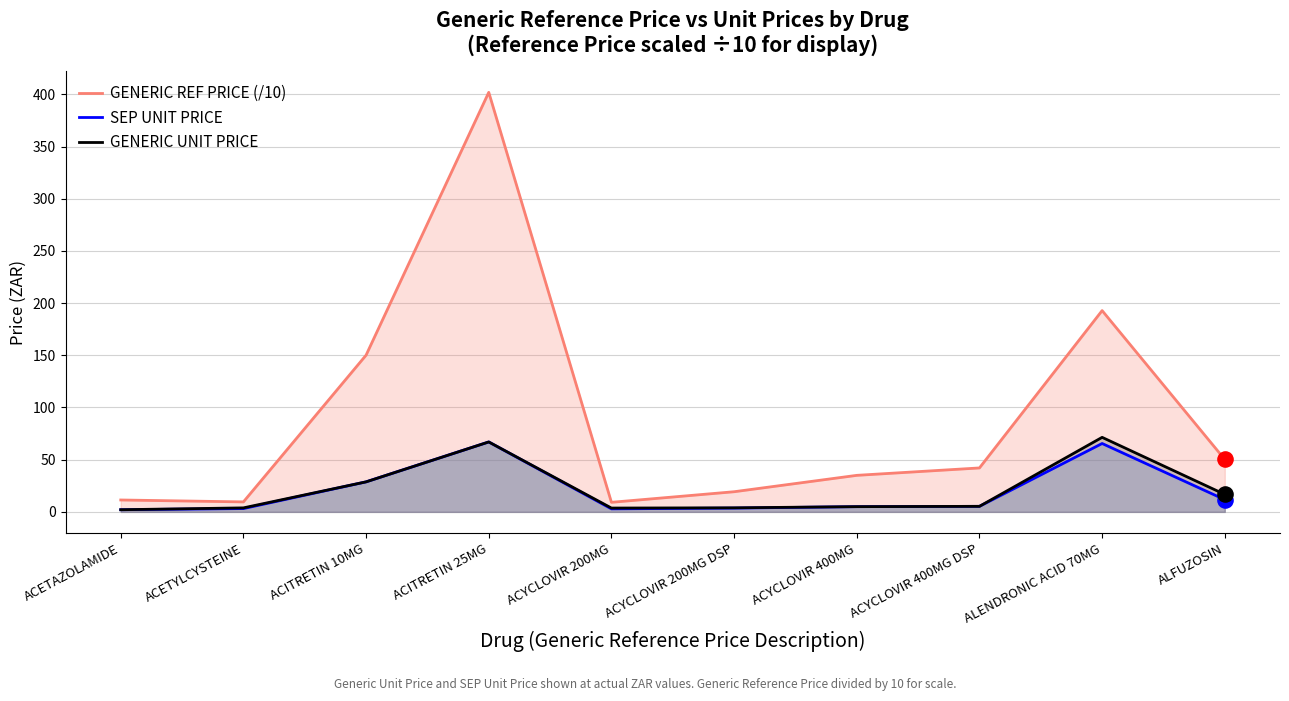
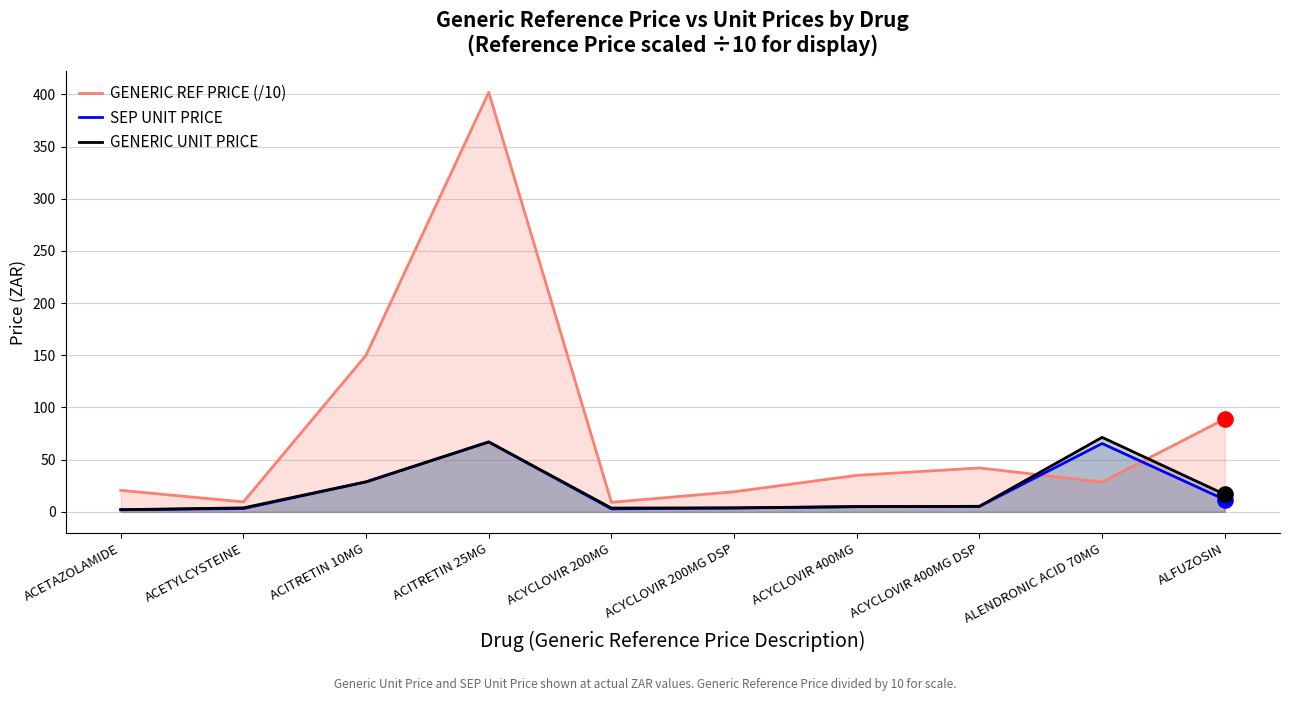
  {
    "GENERIC REF PRICE (/10)": {
-     "ACETAZOLAMIDE": 11,
+     "ACETAZOLAMIDE": 21,
      "ACETYLCYSTEINE": 10,
      "ACITRETIN 10MG": 150,
      "ACITRETIN 25MG": 402,
      "ACYCLOVIR 200MG": 9,
      "ACYCLOVIR 200MG DSP": 19,
      "ACYCLOVIR 400MG": 35,
      "ACYCLOVIR 400MG DSP": 42,
-     "ALENDRONIC ACID 70MG": 193,
-     "ALFUZOSIN": 50
+     "ALENDRONIC ACID 70MG": 29,
+     "ALFUZOSIN": 89
    }
  }
